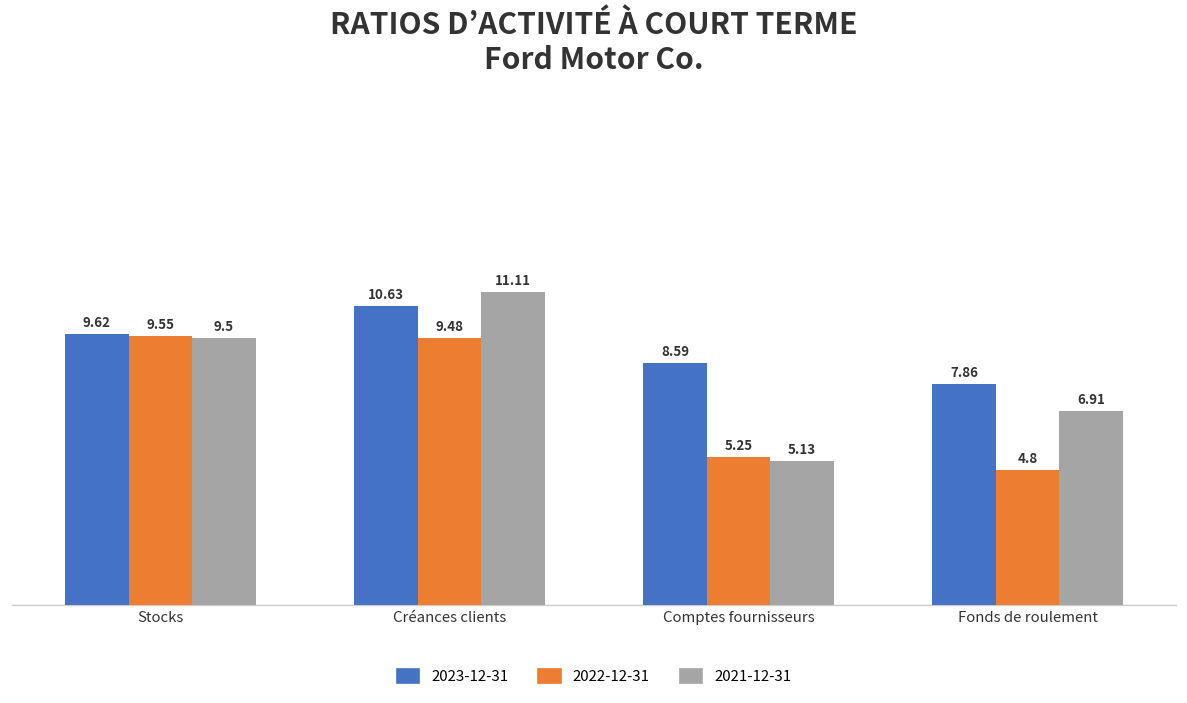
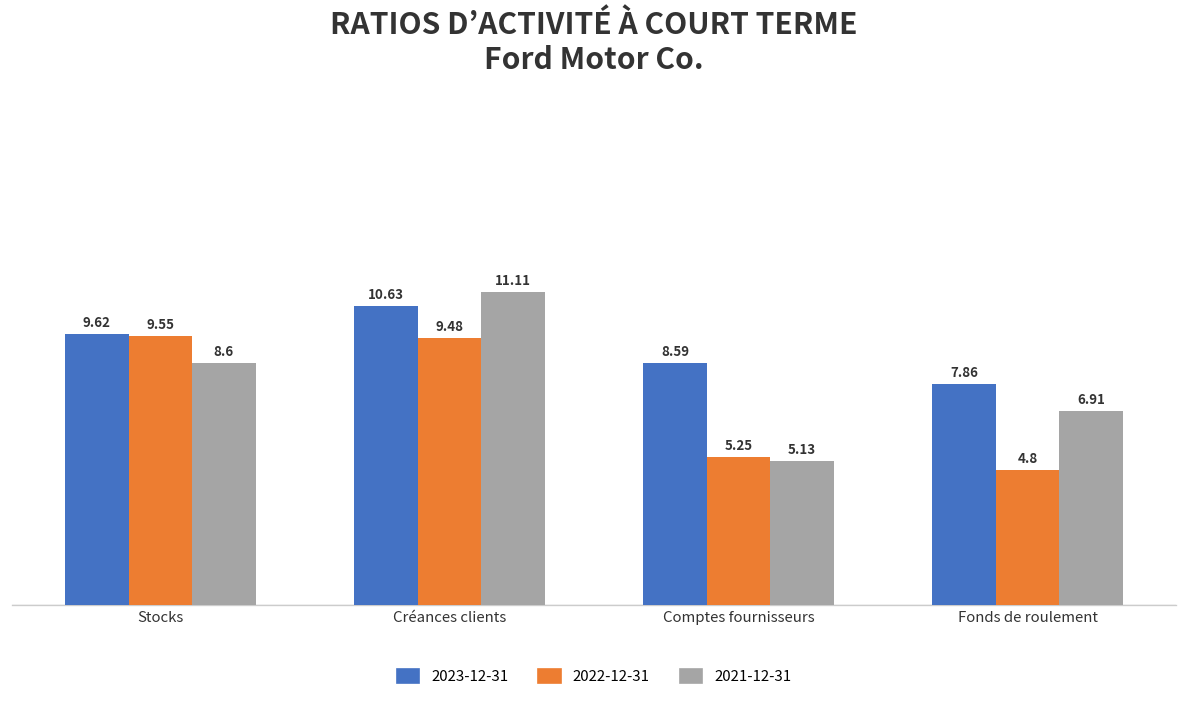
  {
    "2023-12-31": {
      "Stocks": 9.62,
      "Créances clients": 10.63,
      "Comptes fournisseurs": 8.59,
      "Fonds de roulement": 7.86
    },
    "2022-12-31": {
      "Stocks": 9.55,
      "Créances clients": 9.48,
      "Comptes fournisseurs": 5.25,
      "Fonds de roulement": 4.8
    },
    "2021-12-31": {
-     "Stocks": 9.5,
+     "Stocks": 8.6,
      "Créances clients": 11.11,
      "Comptes fournisseurs": 5.13,
      "Fonds de roulement": 6.91
    }
  }
